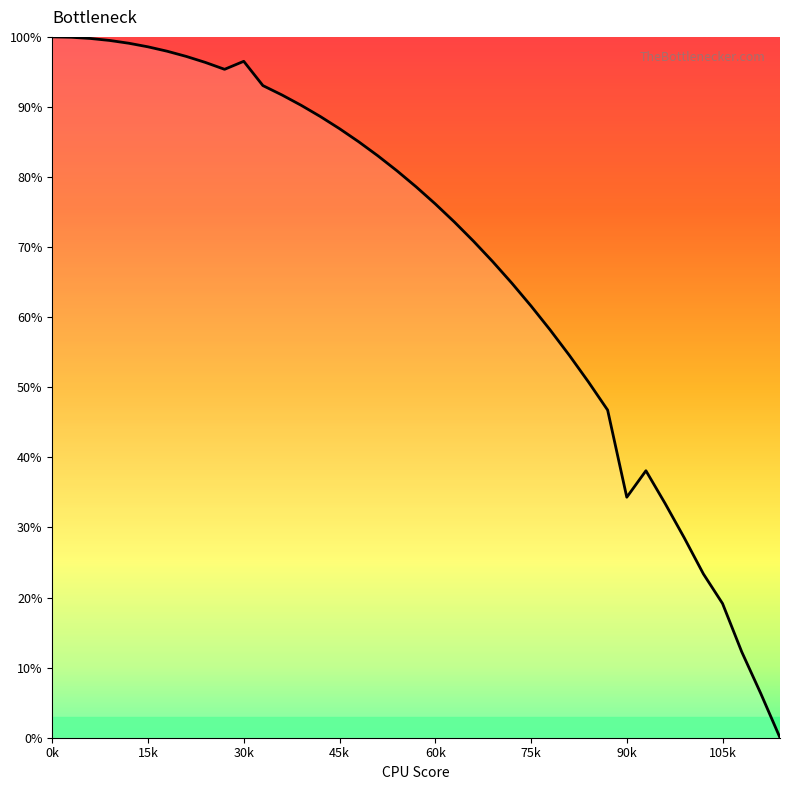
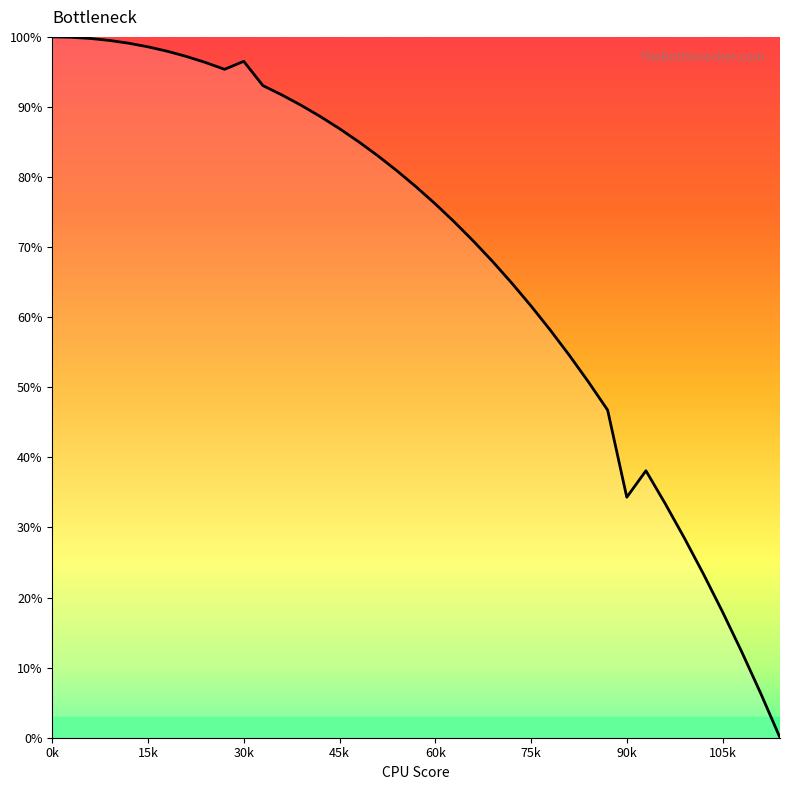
  {
    "0k": "100%",
    "15k": "99%",
    "30k": "97%",
    "45k": "87%",
    "60k": "76%",
    "75k": "62%",
    "90k": "34%",
-   "105k": "19%"
+   "105k": "18%"
  }
